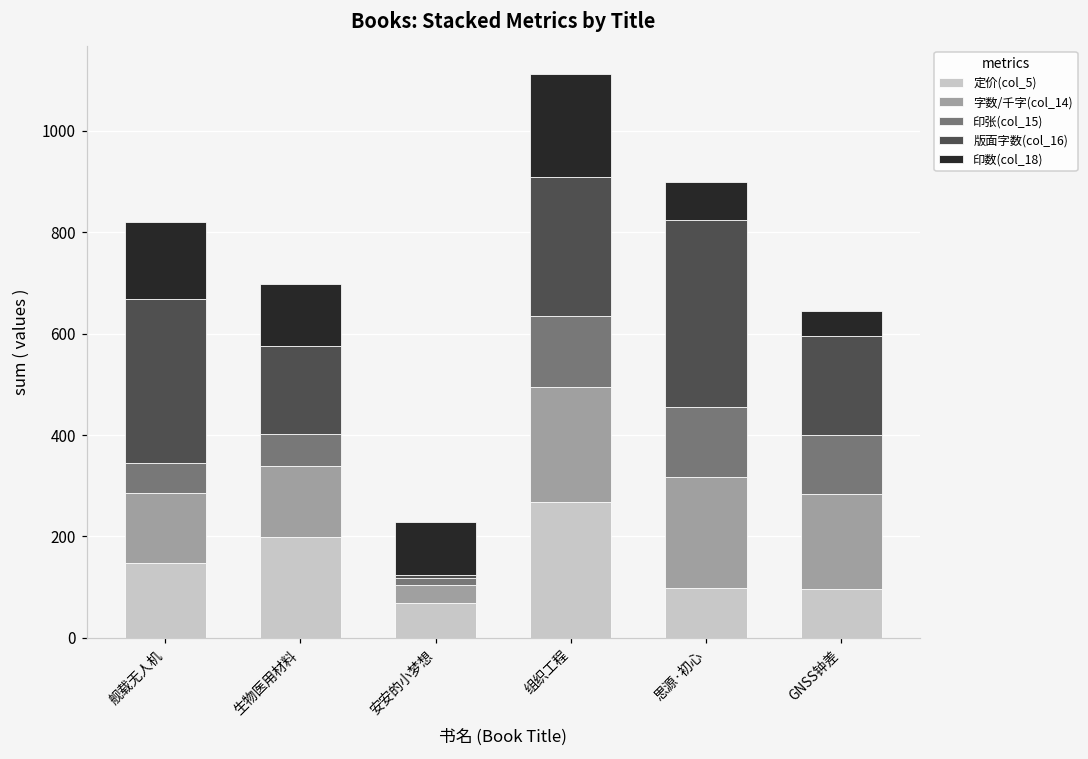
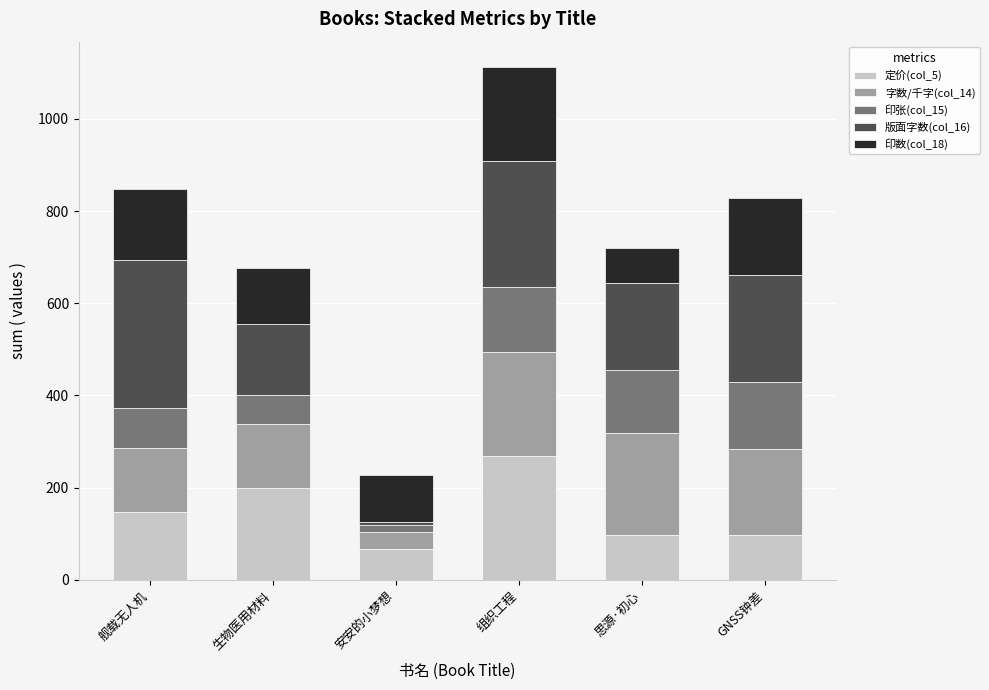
  {
    "定价(col_5)": {
      "舰载无人机": 150,
      "生物医用材料": 200,
      "安安的小梦想": 70,
      "组织工程": 270,
      "思源·初心": 100,
      "GNSS钟差": 100
    },
    "字数/千字(col_14)": {
      "舰载无人机": 140,
      "生物医用材料": 140,
      "安安的小梦想": 40,
      "组织工程": 230,
      "思源·初心": 220,
      "GNSS钟差": 190
    },
    "印张(col_15)": {
-     "舰载无人机": 60,
+     "舰载无人机": 90,
      "生物医用材料": 60,
      "安安的小梦想": 20,
      "组织工程": 140,
      "思源·初心": 140,
-     "GNSS钟差": 120
+     "GNSS钟差": 150
    },
    "版面字数(col_16)": {
      "舰载无人机": 320,
-     "生物医用材料": 170,
+     "生物医用材料": 150,
      "安安的小梦想": 10,
      "组织工程": 270,
-     "思源·初心": 370,
-     "GNSS钟差": 200
+     "思源·初心": 190,
+     "GNSS钟差": 230
    },
    "印数(col_18)": {
      "舰载无人机": 150,
      "生物医用材料": 120,
      "安安的小梦想": 100,
      "组织工程": 200,
      "思源·初心": 80,
-     "GNSS钟差": 50
+     "GNSS钟差": 170
    }
  }
